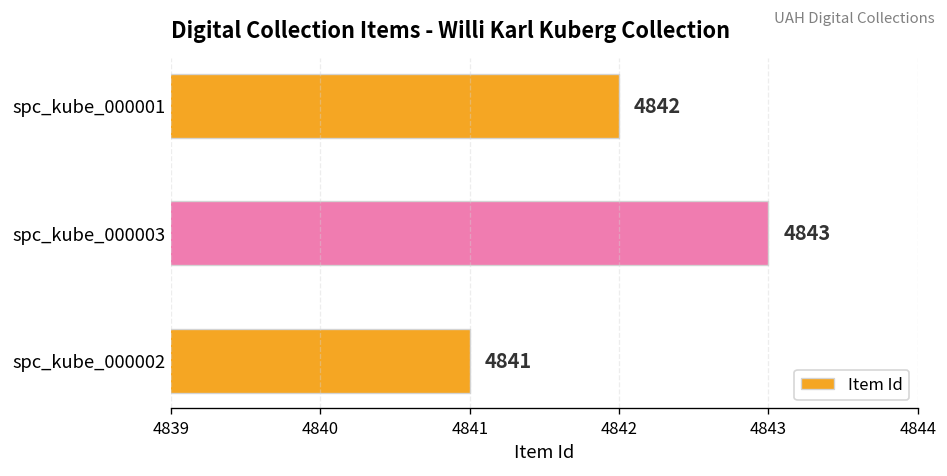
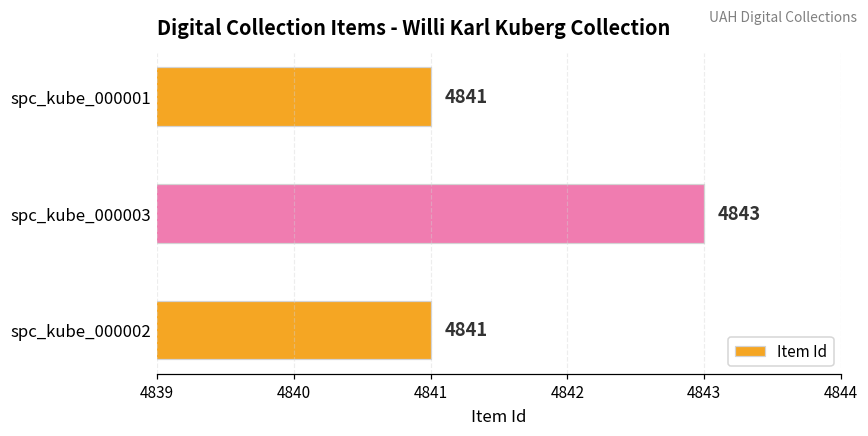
  {
-   "spc_kube_000001": 4842,
+   "spc_kube_000001": 4841,
    "spc_kube_000003": 4843,
    "spc_kube_000002": 4841
  }
